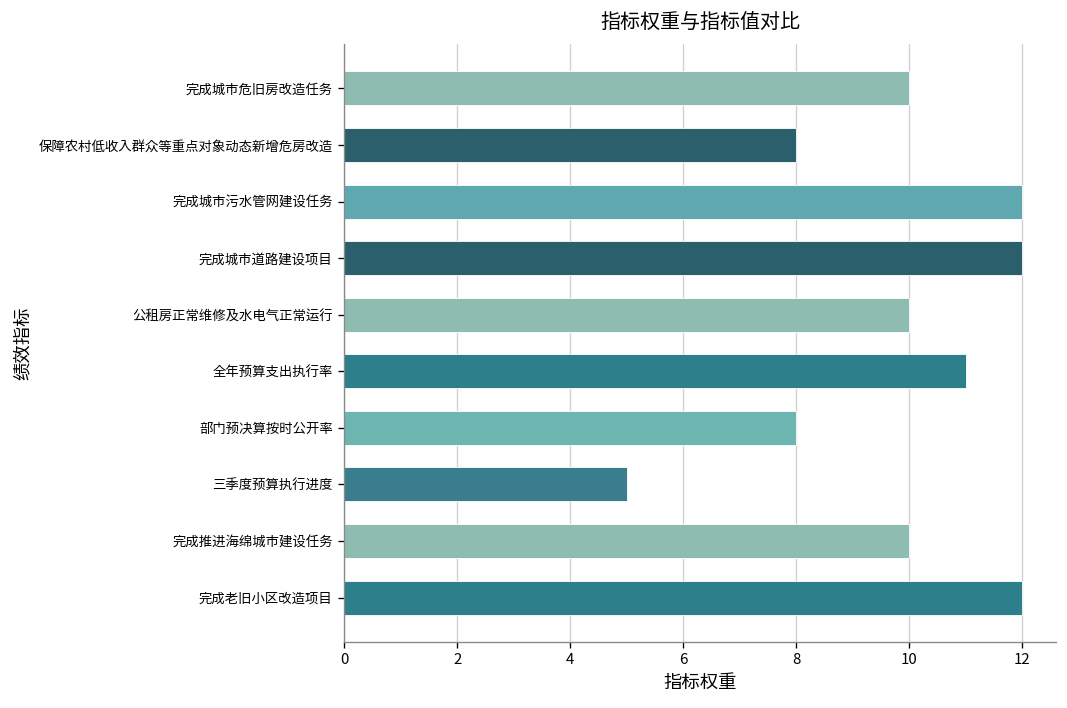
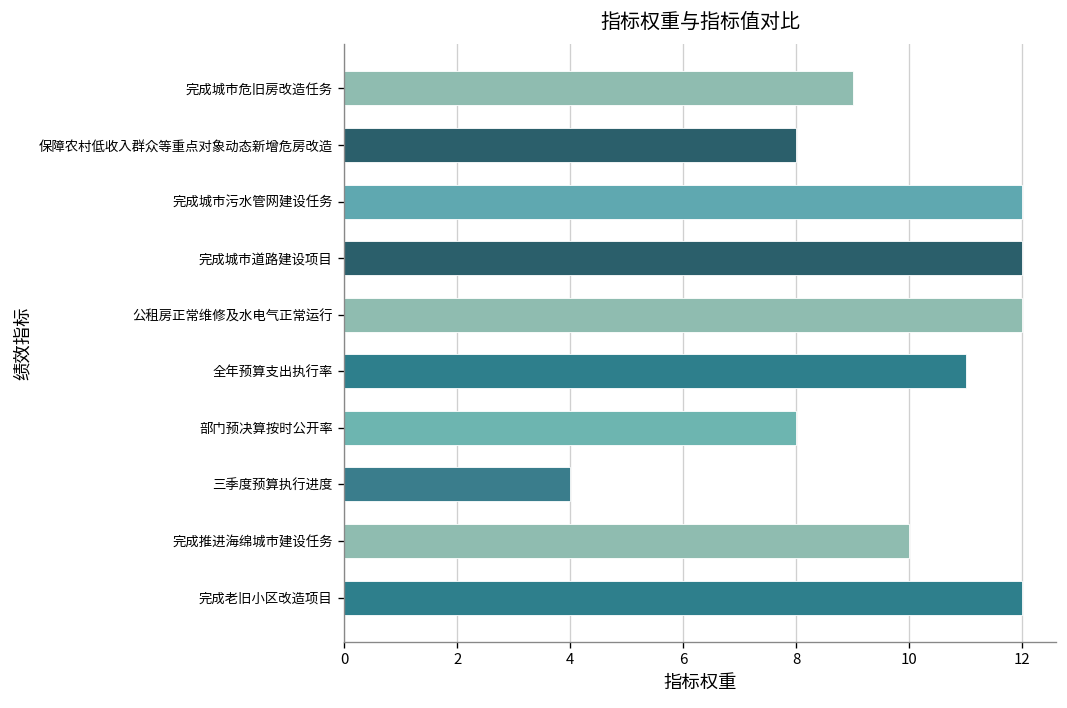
  {
-   "完成城市危旧房改造任务": 10,
+   "完成城市危旧房改造任务": 9,
    "保障农村低收入群众等重点对象动态新增危房改造": 8,
    "完成城市污水管网建设任务": 12,
    "完成城市道路建设项目": 12,
-   "公租房正常维修及水电气正常运行": 10,
+   "公租房正常维修及水电气正常运行": 12,
    "全年预算支出执行率": 11,
    "部门预决算按时公开率": 8,
-   "三季度预算执行进度": 5,
+   "三季度预算执行进度": 4,
    "完成推进海绵城市建设任务": 10,
    "完成老旧小区改造项目": 12
  }
